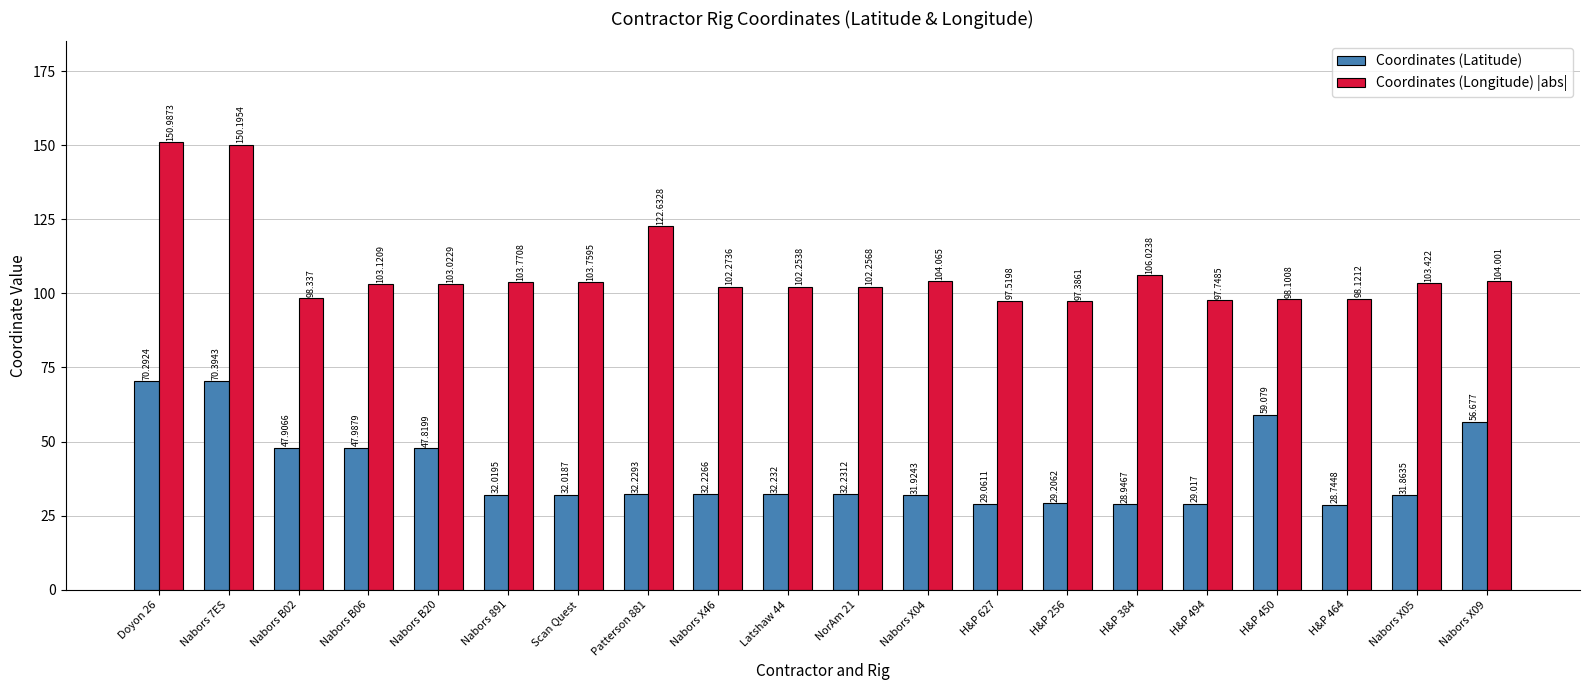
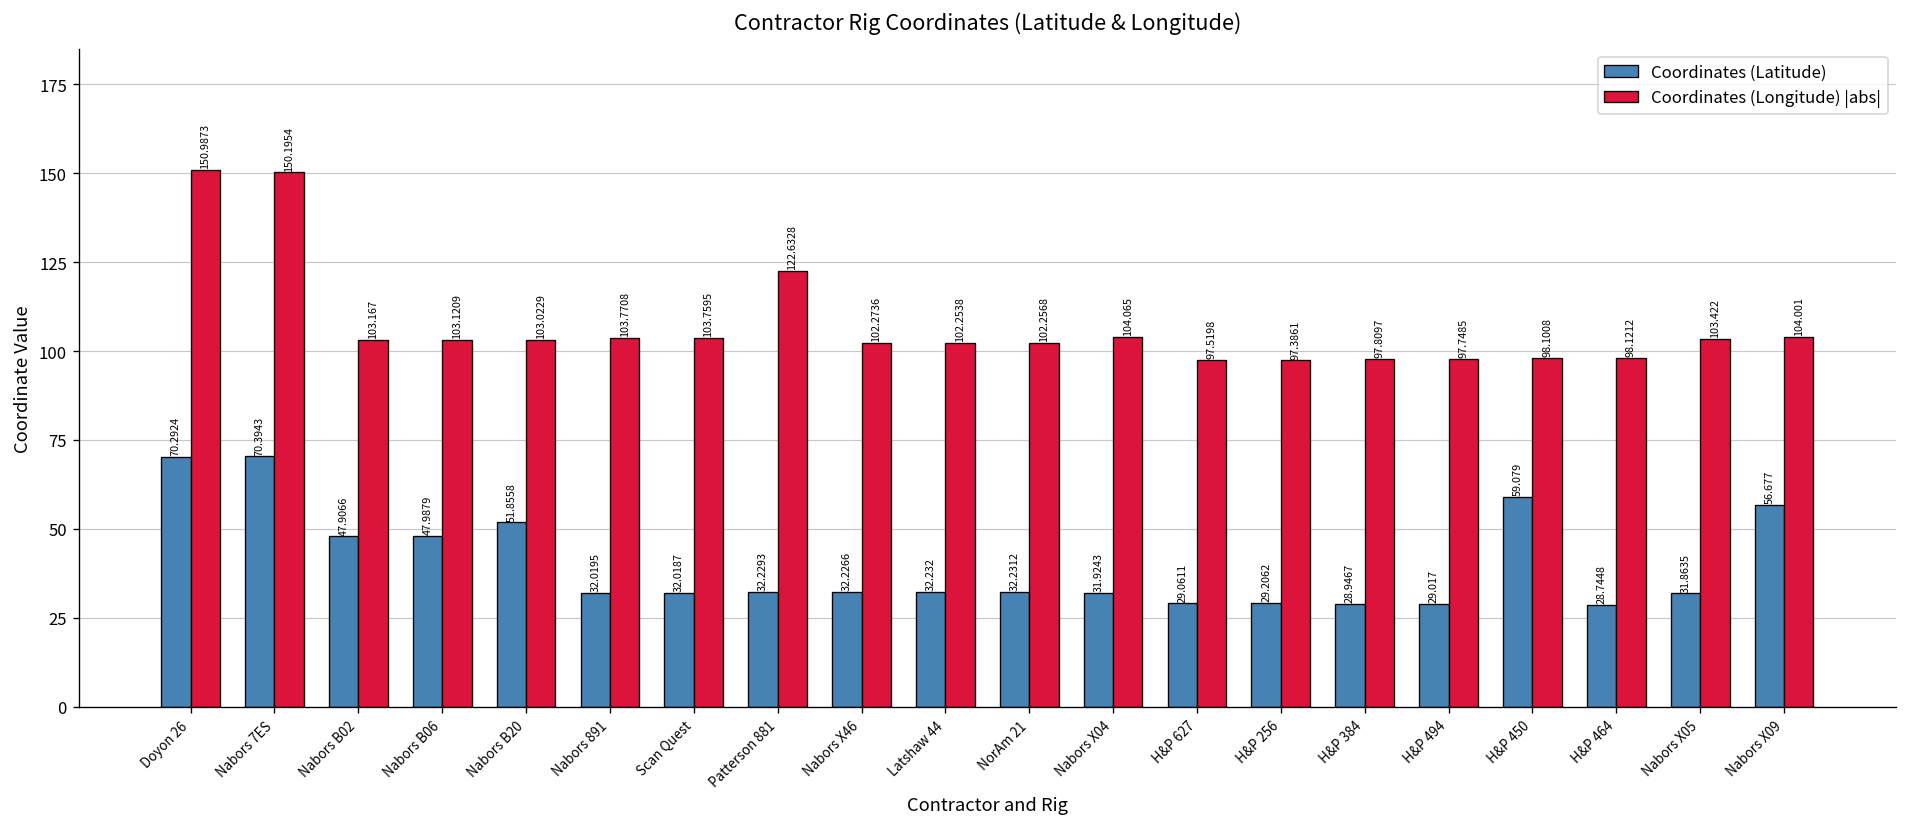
  {
    "Coordinates (Latitude)": {
      "Doyon 26": 70.2924,
      "Nabors 7ES": 70.3943,
      "Nabors B02": 47.9066,
      "Nabors B06": 47.9879,
-     "Nabors B20": 47.8199,
+     "Nabors B20": 51.8558,
      "Nabors 891": 32.0195,
      "Scan Quest": 32.0187,
      "Patterson 881": 32.2293,
      "Nabors X46": 32.2266,
      "Latshaw 44": 32.232,
      "NorAm 21": 32.2312,
      "Nabors X04": 31.9243,
      "H&P 627": 29.0611,
      "H&P 256": 29.2062,
      "H&P 384": 28.9467,
      "H&P 494": 29.017,
      "H&P 450": 59.079,
      "H&P 464": 28.7448,
      "Nabors X05": 31.8635,
      "Nabors X09": 56.677
    },
    "Coordinates (Longitude) |abs|": {
      "Doyon 26": 150.9873,
      "Nabors 7ES": 150.1954,
-     "Nabors B02": 98.337,
+     "Nabors B02": 103.167,
      "Nabors B06": 103.1209,
      "Nabors B20": 103.0229,
      "Nabors 891": 103.7708,
      "Scan Quest": 103.7595,
      "Patterson 881": 122.6328,
      "Nabors X46": 102.2736,
      "Latshaw 44": 102.2538,
      "NorAm 21": 102.2568,
      "Nabors X04": 104.065,
      "H&P 627": 97.5198,
      "H&P 256": 97.3861,
-     "H&P 384": 106.0238,
+     "H&P 384": 97.8097,
      "H&P 494": 97.7485,
      "H&P 450": 98.1008,
      "H&P 464": 98.1212,
      "Nabors X05": 103.422,
      "Nabors X09": 104.001
    }
  }
